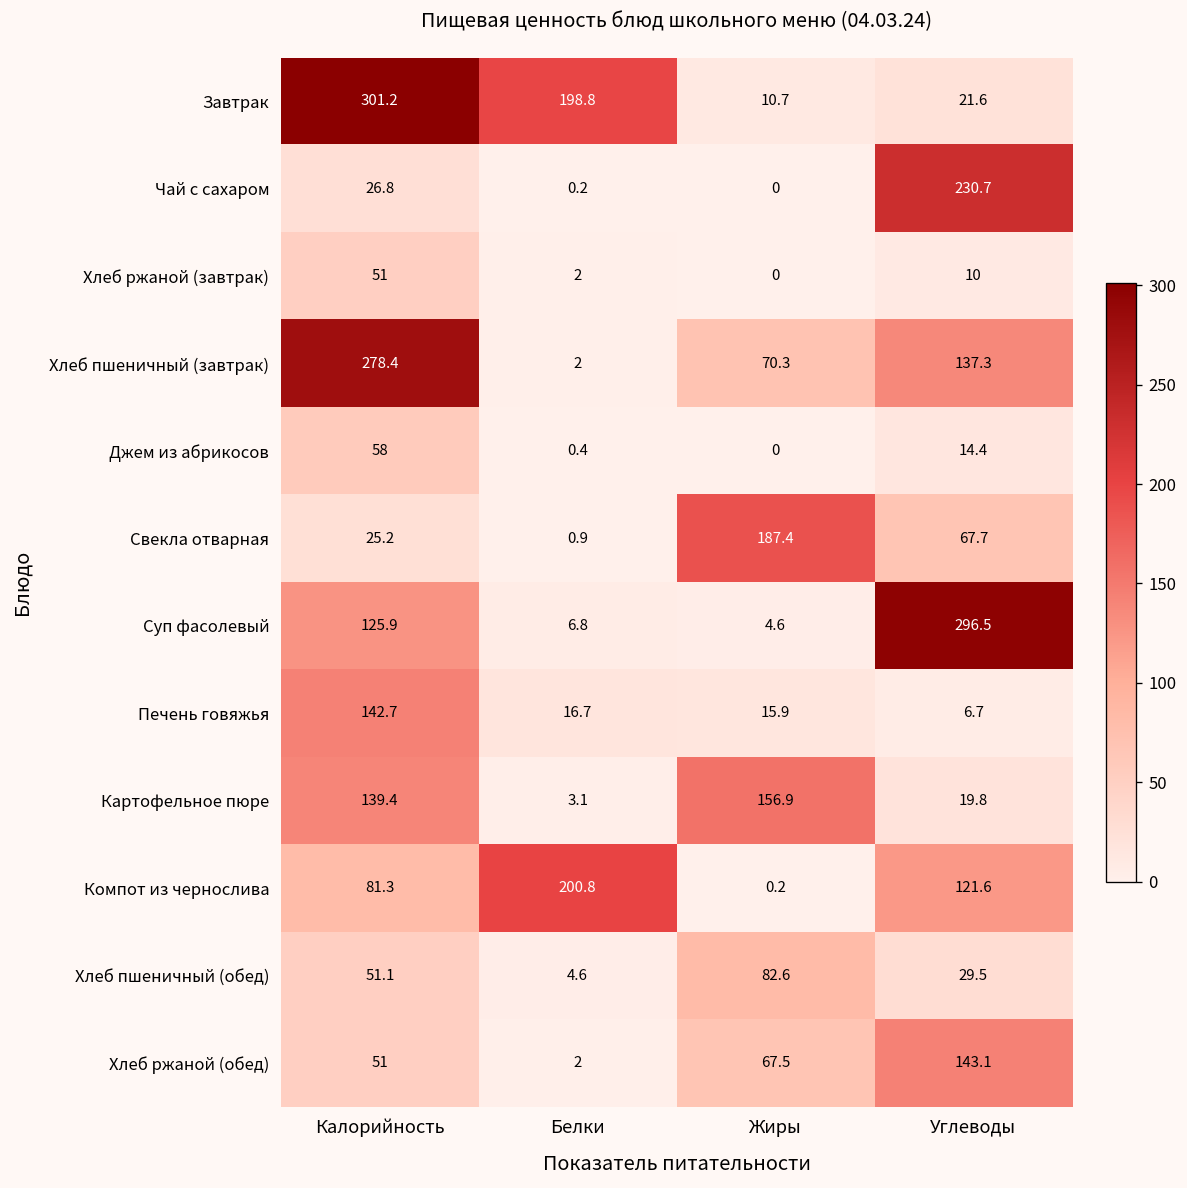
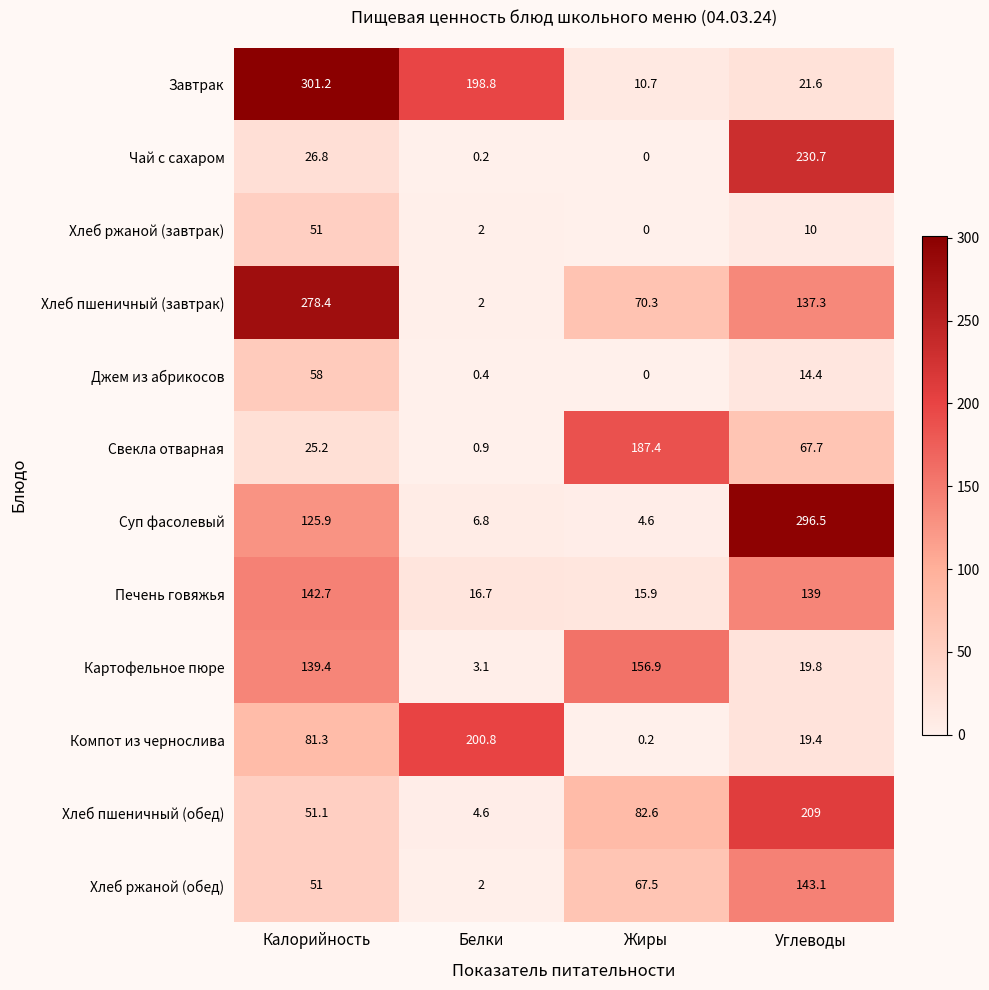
  {
    "Завтрак": {
      "Калорийность": 301.2,
      "Белки": 198.8,
      "Жиры": 10.7,
      "Углеводы": 21.6
    },
    "Чай с сахаром": {
      "Калорийность": 26.8,
      "Белки": 0.2,
      "Жиры": 0,
      "Углеводы": 230.7
    },
    "Хлеб ржаной (завтрак)": {
      "Калорийность": 51,
      "Белки": 2,
      "Жиры": 0,
      "Углеводы": 10
    },
    "Хлеб пшеничный (завтрак)": {
      "Калорийность": 278.4,
      "Белки": 2,
      "Жиры": 70.3,
      "Углеводы": 137.3
    },
    "Джем из абрикосов": {
      "Калорийность": 58,
      "Белки": 0.4,
      "Жиры": 0,
      "Углеводы": 14.4
    },
    "Свекла отварная": {
      "Калорийность": 25.2,
      "Белки": 0.9,
      "Жиры": 187.4,
      "Углеводы": 67.7
    },
    "Суп фасолевый": {
      "Калорийность": 125.9,
      "Белки": 6.8,
      "Жиры": 4.6,
      "Углеводы": 296.5
    },
    "Печень говяжья": {
      "Калорийность": 142.7,
      "Белки": 16.7,
      "Жиры": 15.9,
-     "Углеводы": 6.7
+     "Углеводы": 139
    },
    "Картофельное пюре": {
      "Калорийность": 139.4,
      "Белки": 3.1,
      "Жиры": 156.9,
      "Углеводы": 19.8
    },
    "Компот из чернослива": {
      "Калорийность": 81.3,
      "Белки": 200.8,
      "Жиры": 0.2,
-     "Углеводы": 121.6
+     "Углеводы": 19.4
    },
    "Хлеб пшеничный (обед)": {
      "Калорийность": 51.1,
      "Белки": 4.6,
      "Жиры": 82.6,
-     "Углеводы": 29.5
+     "Углеводы": 209
    },
    "Хлеб ржаной (обед)": {
      "Калорийность": 51,
      "Белки": 2,
      "Жиры": 67.5,
      "Углеводы": 143.1
    }
  }
